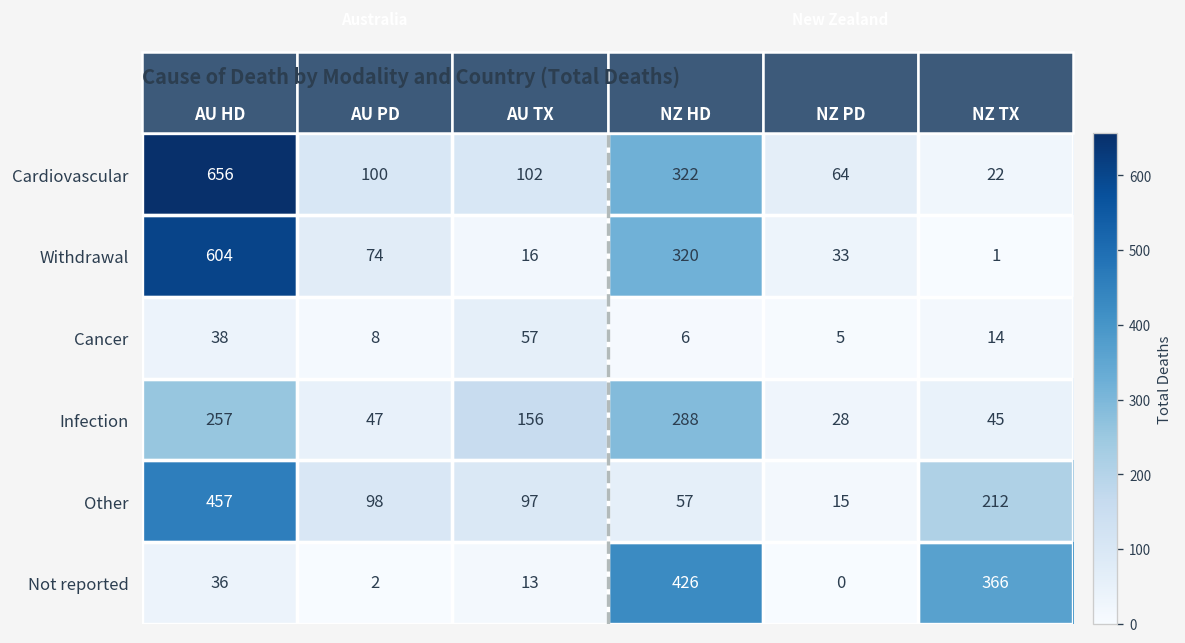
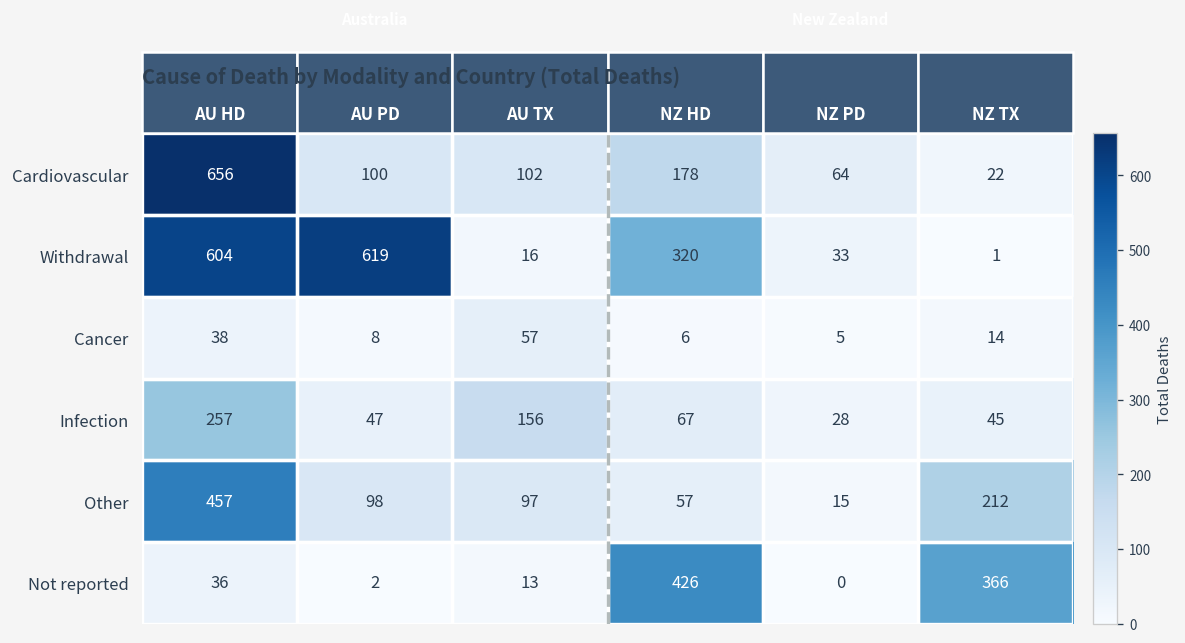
  {
    "Cardiovascular": {
      "AU HD": 656,
      "AU PD": 100,
      "AU TX": 102,
-     "NZ HD": 322,
+     "NZ HD": 178,
      "NZ PD": 64,
      "NZ TX": 22
    },
    "Withdrawal": {
      "AU HD": 604,
-     "AU PD": 74,
+     "AU PD": 619,
      "AU TX": 16,
      "NZ HD": 320,
      "NZ PD": 33,
      "NZ TX": 1
    },
    "Cancer": {
      "AU HD": 38,
      "AU PD": 8,
      "AU TX": 57,
      "NZ HD": 6,
      "NZ PD": 5,
      "NZ TX": 14
    },
    "Infection": {
      "AU HD": 257,
      "AU PD": 47,
      "AU TX": 156,
-     "NZ HD": 288,
+     "NZ HD": 67,
      "NZ PD": 28,
      "NZ TX": 45
    },
    "Other": {
      "AU HD": 457,
      "AU PD": 98,
      "AU TX": 97,
      "NZ HD": 57,
      "NZ PD": 15,
      "NZ TX": 212
    },
    "Not reported": {
      "AU HD": 36,
      "AU PD": 2,
      "AU TX": 13,
      "NZ HD": 426,
      "NZ PD": 0,
      "NZ TX": 366
    }
  }
